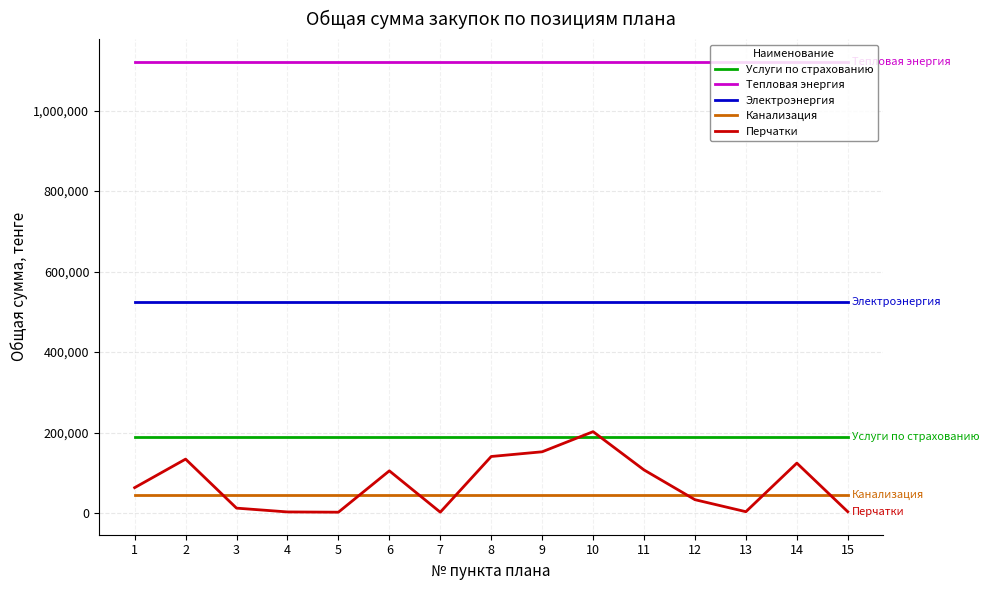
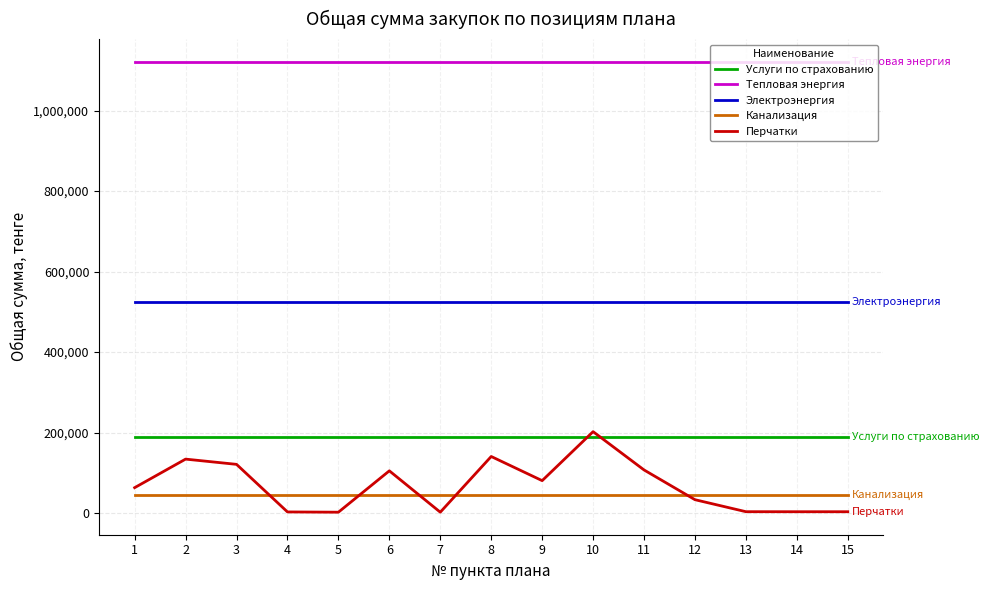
  {
    "Услуги по страхованию": {
      "1": "190,000",
      "2": "190,000",
      "3": "190,000",
      "4": "190,000",
      "5": "190,000",
      "6": "190,000",
      "7": "190,000",
      "8": "190,000",
      "9": "190,000",
      "10": "190,000",
      "11": "190,000",
      "12": "190,000",
      "13": "190,000",
      "14": "190,000",
      "15": "190,000"
    },
    "Тепловая энергия": {
      "1": "1,120,000",
      "2": "1,120,000",
      "3": "1,120,000",
      "4": "1,120,000",
      "5": "1,120,000",
      "6": "1,120,000",
      "7": "1,120,000",
      "8": "1,120,000",
      "9": "1,120,000",
      "10": "1,120,000",
      "11": "1,120,000",
      "12": "1,120,000"
    },
    "Электроэнергия": {
      "1": "520,000",
      "2": "520,000",
      "3": "520,000",
      "4": "520,000",
      "5": "520,000",
      "6": "520,000",
      "7": "520,000",
      "8": "520,000",
      "9": "520,000",
      "10": "520,000",
      "11": "520,000",
      "12": "520,000",
      "13": "520,000",
      "14": "520,000",
      "15": "520,000"
    },
    "Канализация": {
      "1": "40,000",
      "2": "40,000",
      "3": "40,000",
      "4": "40,000",
      "5": "40,000",
      "6": "40,000",
      "7": "40,000",
      "8": "40,000",
      "9": "40,000",
      "10": "40,000",
      "11": "40,000",
      "12": "40,000",
      "13": "40,000",
      "14": "40,000",
      "15": "40,000"
    },
    "Перчатки": {
      "1": "60,000",
      "2": "130,000",
-     "3": "10,000",
+     "3": "120,000",
      "4": "0",
      "5": "0",
      "6": "100,000",
      "7": "0",
      "8": "140,000",
-     "9": "150,000",
+     "9": "80,000",
      "10": "200,000",
      "11": "110,000",
      "12": "30,000",
      "13": "0",
-     "14": "120,000",
+     "14": "0",
      "15": "0"
    }
  }
